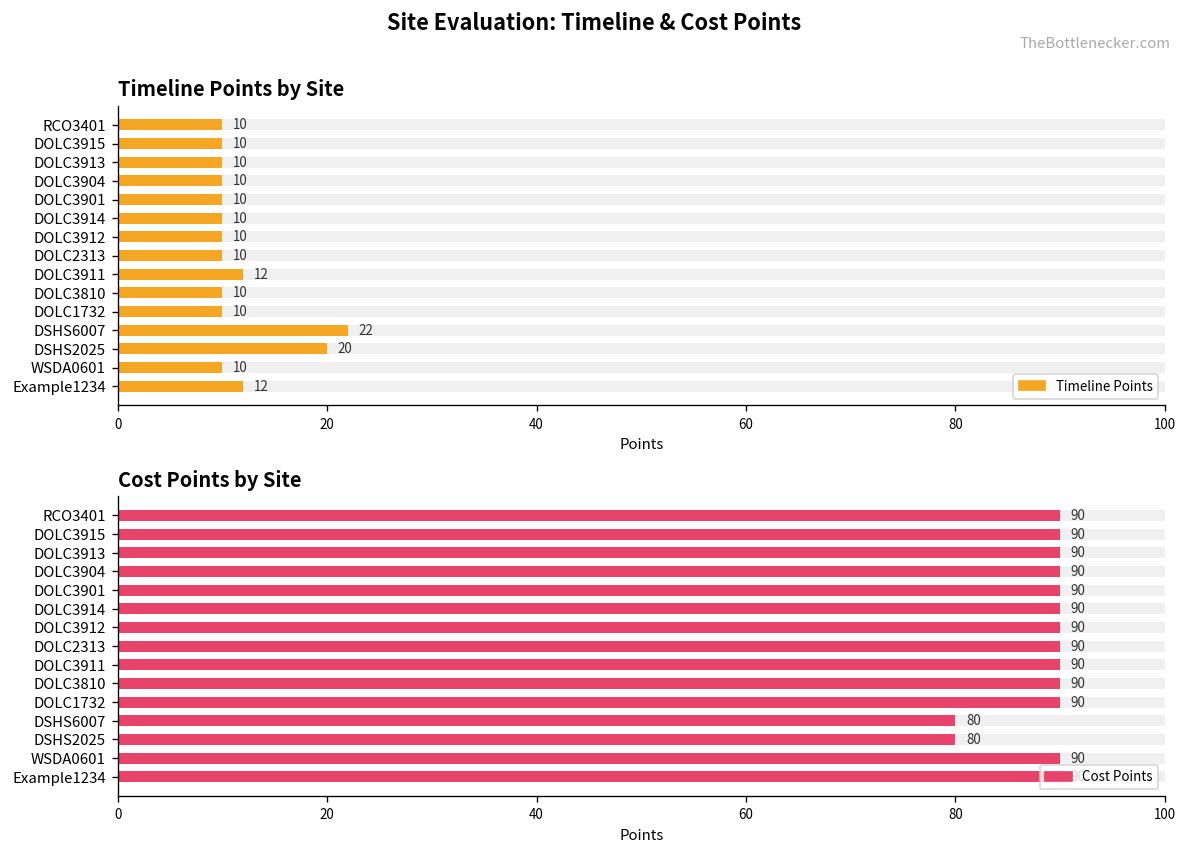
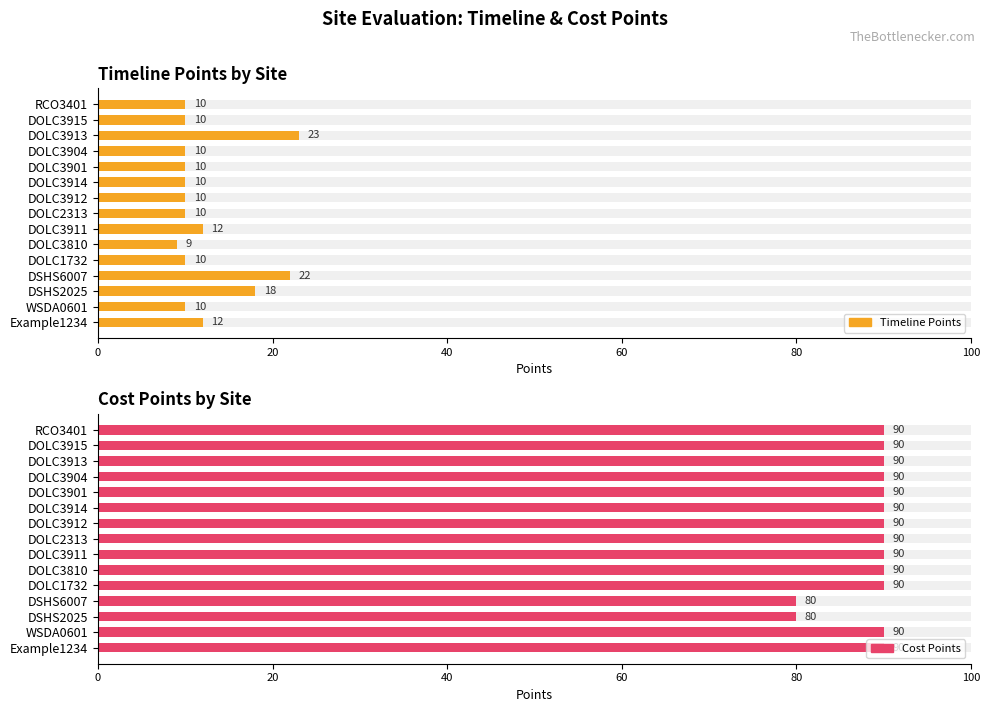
  {
    "Timeline Points by Site": {
      "Timeline Points": {
-       "DOLC3913": 10,
-       "DOLC3810": 10,
-       "DSHS2025": 20
+       "DOLC3913": 23,
+       "DOLC3810": 9,
+       "DSHS2025": 18
      }
    }
  }
